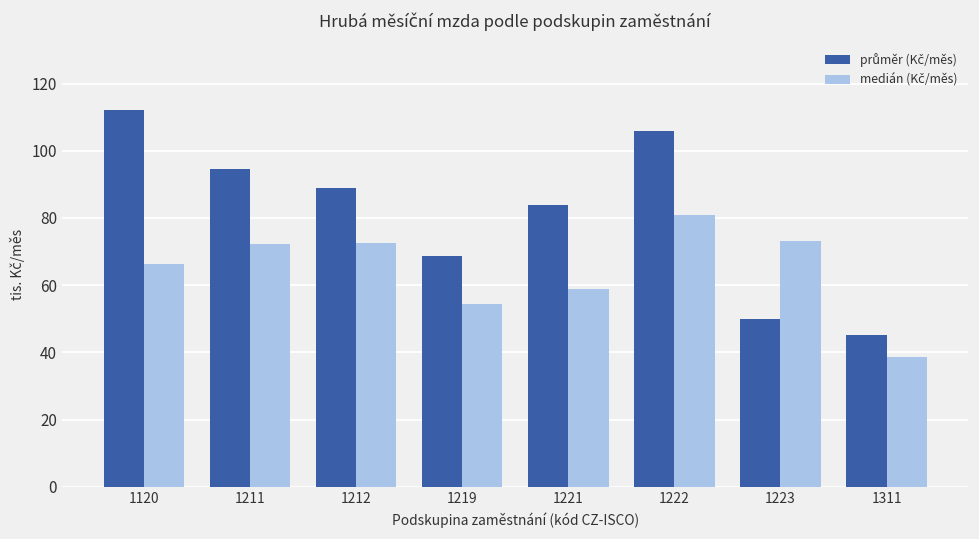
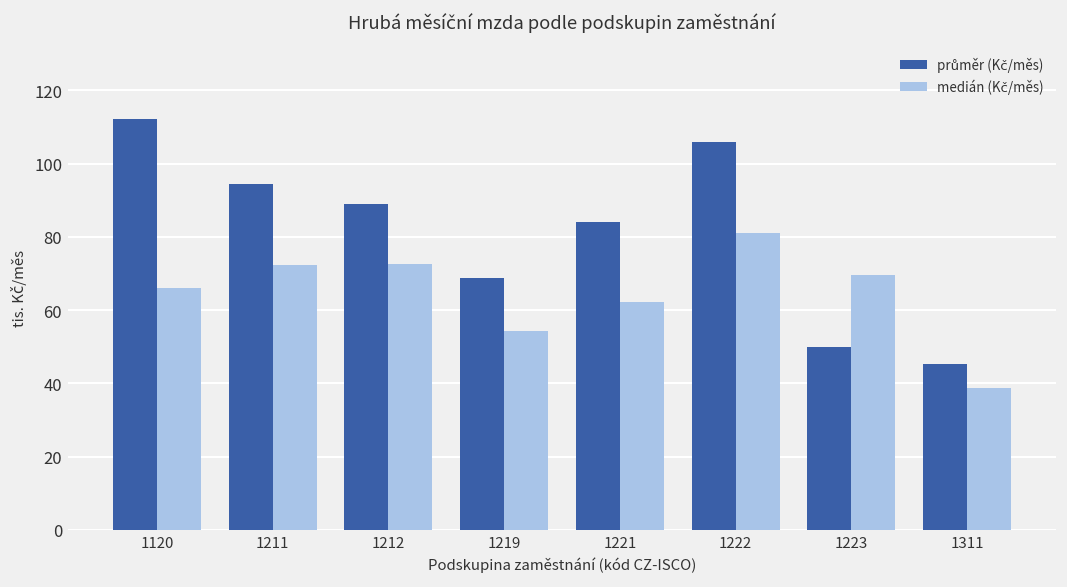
  {
    "průměr (Kč/měs)": {
      "1120": 112,
      "1211": 94,
      "1212": 89,
      "1219": 69,
      "1221": 84,
      "1222": 106,
      "1223": 50,
      "1311": 45
    },
    "medián (Kč/měs)": {
      "1120": 66,
      "1211": 72,
      "1212": 73,
      "1219": 54,
-     "1221": 59,
+     "1221": 62,
      "1222": 81,
-     "1223": 73,
+     "1223": 70,
      "1311": 39
    }
  }
